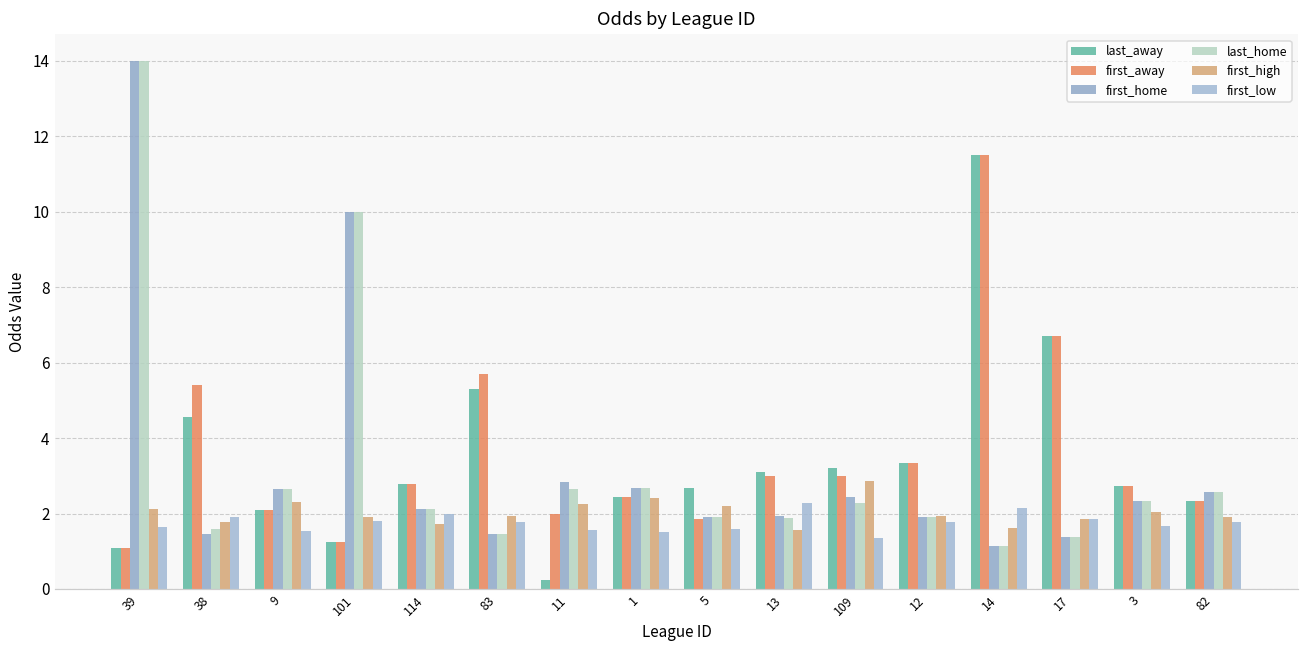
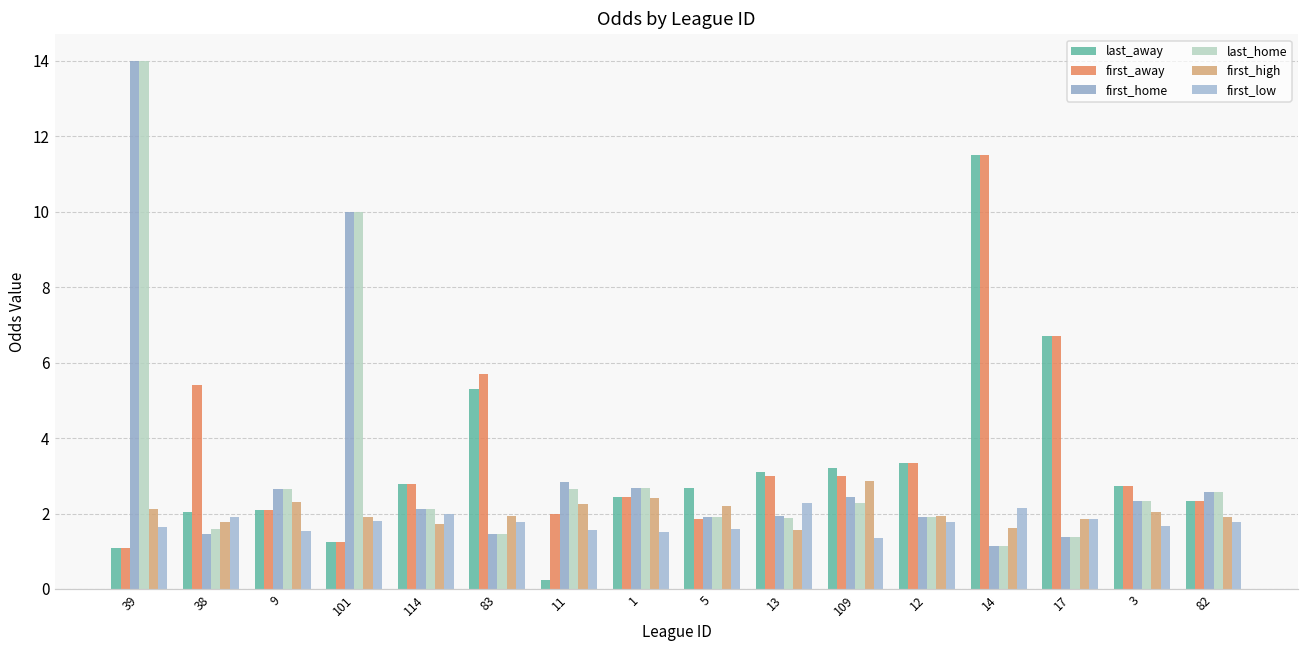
  {
    "last_away": {
      "39": 1.1,
-     "38": 4.6,
+     "38": 2.0,
      "9": 2.1,
      "101": 1.2,
      "114": 2.8,
      "83": 5.3,
      "11": 0.2,
      "1": 2.4,
      "5": 2.7,
      "13": 3.1,
      "109": 3.2,
      "12": 3.4,
      "14": 11.5,
      "17": 6.7,
      "3": 2.7,
      "82": 2.3
    }
  }
